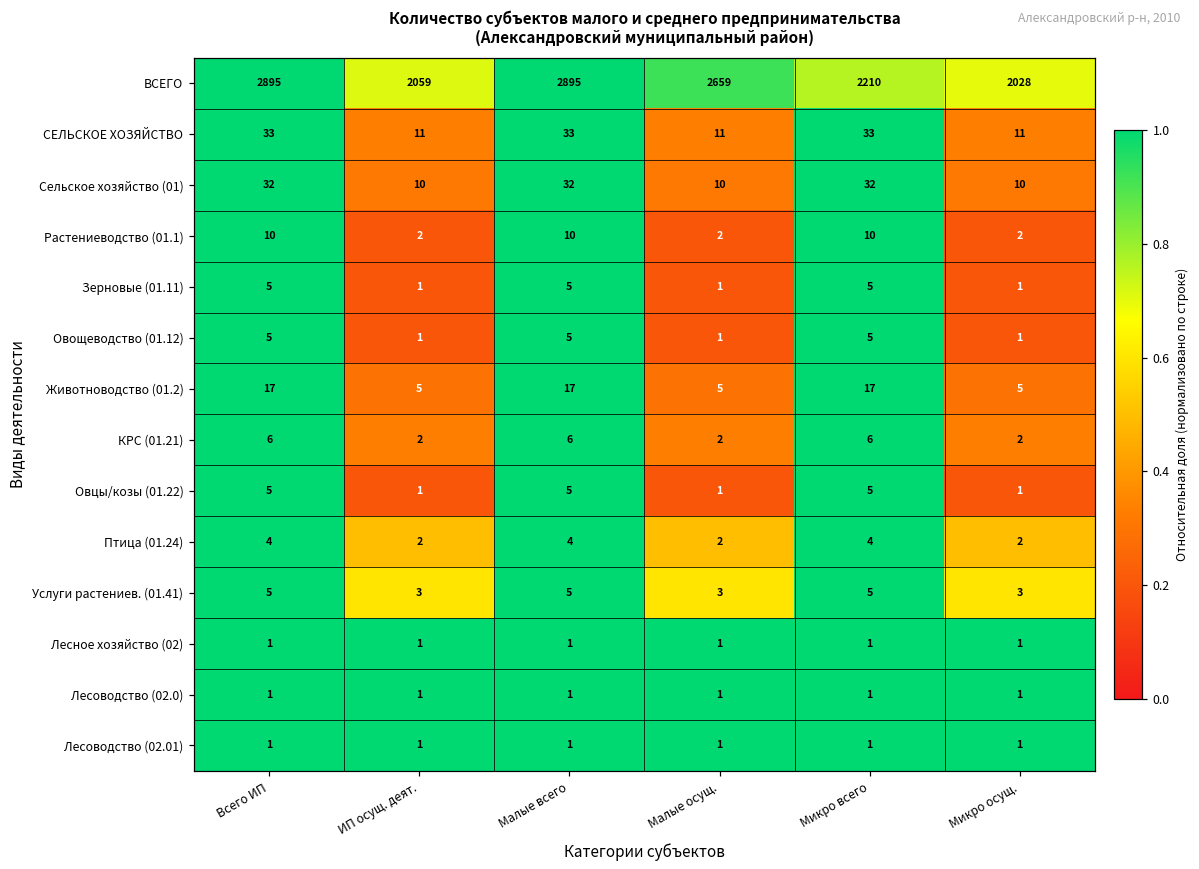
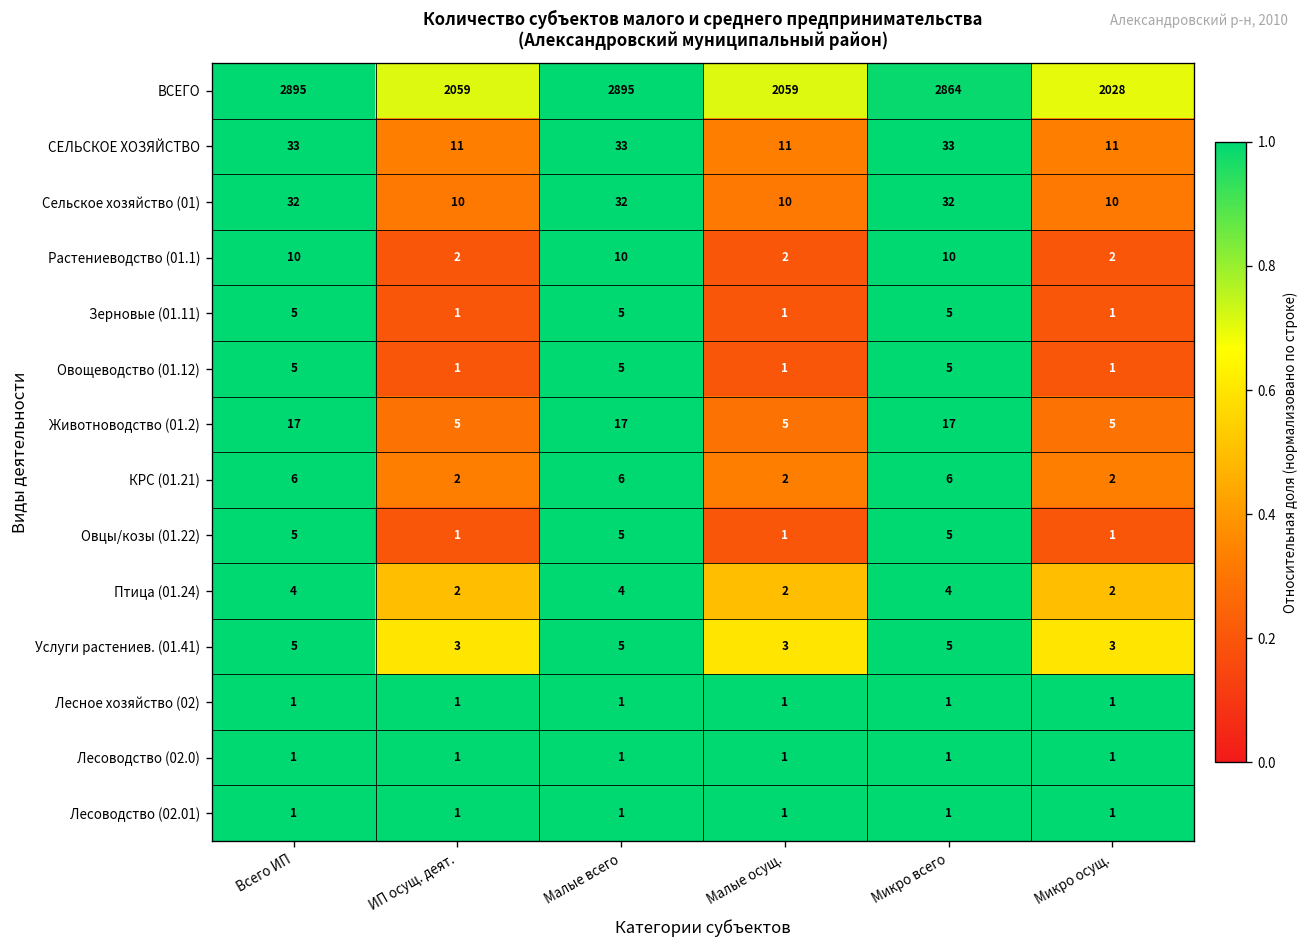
  {
    "ВСЕГО": {
      "Всего ИП": 2895,
      "ИП осущ. деят.": 2059,
      "Малые всего": 2895,
-     "Малые осущ.": 2659,
-     "Микро всего": 2210,
+     "Малые осущ.": 2059,
+     "Микро всего": 2864,
      "Микро осущ.": 2028
    },
    "СЕЛЬСКОЕ ХОЗЯЙСТВО": {
      "Всего ИП": 33,
      "ИП осущ. деят.": 11,
      "Малые всего": 33,
      "Малые осущ.": 11,
      "Микро всего": 33,
      "Микро осущ.": 11
    },
    "Сельское хозяйство (01)": {
      "Всего ИП": 32,
      "ИП осущ. деят.": 10,
      "Малые всего": 32,
      "Малые осущ.": 10,
      "Микро всего": 32,
      "Микро осущ.": 10
    },
    "Растениеводство (01.1)": {
      "Всего ИП": 10,
      "ИП осущ. деят.": 2,
      "Малые всего": 10,
      "Малые осущ.": 2,
      "Микро всего": 10,
      "Микро осущ.": 2
    },
    "Зерновые (01.11)": {
      "Всего ИП": 5,
      "ИП осущ. деят.": 1,
      "Малые всего": 5,
      "Малые осущ.": 1,
      "Микро всего": 5,
      "Микро осущ.": 1
    },
    "Овощеводство (01.12)": {
      "Всего ИП": 5,
      "ИП осущ. деят.": 1,
      "Малые всего": 5,
      "Малые осущ.": 1,
      "Микро всего": 5,
      "Микро осущ.": 1
    },
    "Животноводство (01.2)": {
      "Всего ИП": 17,
      "ИП осущ. деят.": 5,
      "Малые всего": 17,
      "Малые осущ.": 5,
      "Микро всего": 17,
      "Микро осущ.": 5
    },
    "КРС (01.21)": {
      "Всего ИП": 6,
      "ИП осущ. деят.": 2,
      "Малые всего": 6,
      "Малые осущ.": 2,
      "Микро всего": 6,
      "Микро осущ.": 2
    },
    "Овцы/козы (01.22)": {
      "Всего ИП": 5,
      "ИП осущ. деят.": 1,
      "Малые всего": 5,
      "Малые осущ.": 1,
      "Микро всего": 5,
      "Микро осущ.": 1
    },
    "Птица (01.24)": {
      "Всего ИП": 4,
      "ИП осущ. деят.": 2,
      "Малые всего": 4,
      "Малые осущ.": 2,
      "Микро всего": 4,
      "Микро осущ.": 2
    },
    "Услуги растениев. (01.41)": {
      "Всего ИП": 5,
      "ИП осущ. деят.": 3,
      "Малые всего": 5,
      "Малые осущ.": 3,
      "Микро всего": 5,
      "Микро осущ.": 3
    },
    "Лесное хозяйство (02)": {
      "Всего ИП": 1,
      "ИП осущ. деят.": 1,
      "Малые всего": 1,
      "Малые осущ.": 1,
      "Микро всего": 1,
      "Микро осущ.": 1
    },
    "Лесоводство (02.0)": {
      "Всего ИП": 1,
      "ИП осущ. деят.": 1,
      "Малые всего": 1,
      "Малые осущ.": 1,
      "Микро всего": 1,
      "Микро осущ.": 1
    },
    "Лесоводство (02.01)": {
      "Всего ИП": 1,
      "ИП осущ. деят.": 1,
      "Малые всего": 1,
      "Малые осущ.": 1,
      "Микро всего": 1,
      "Микро осущ.": 1
    }
  }
